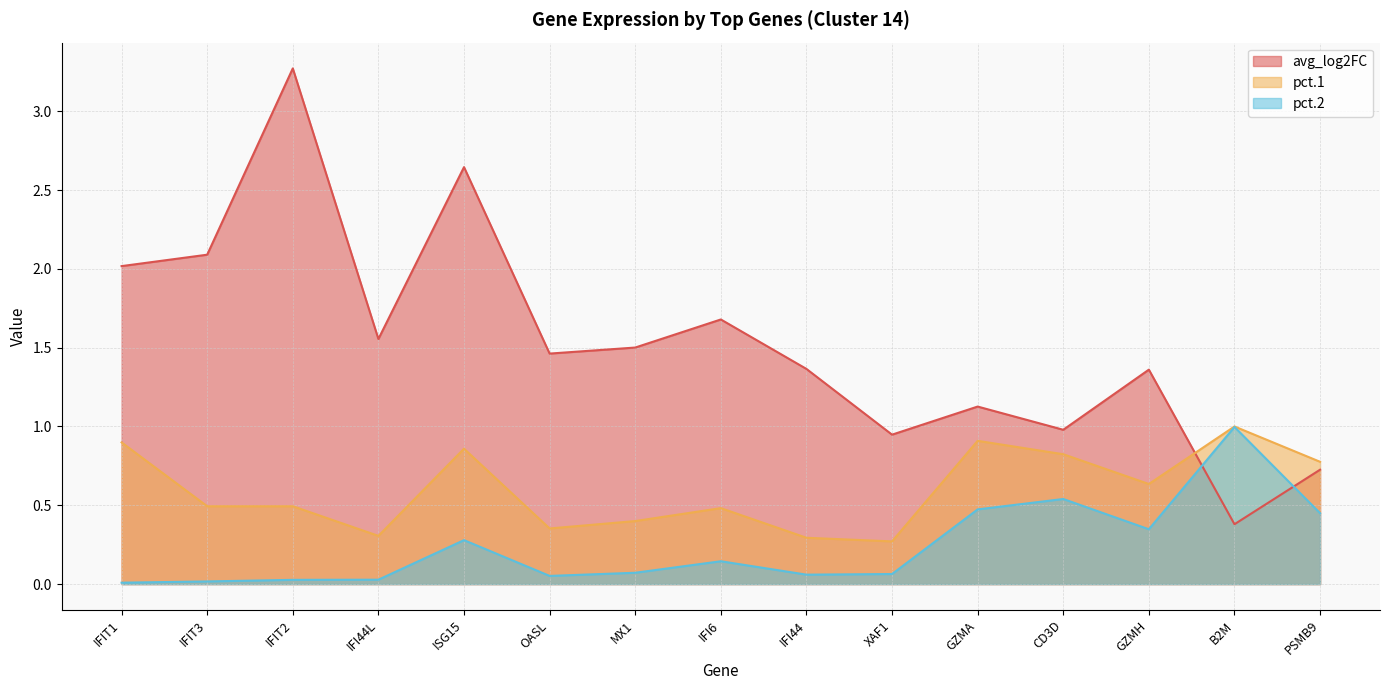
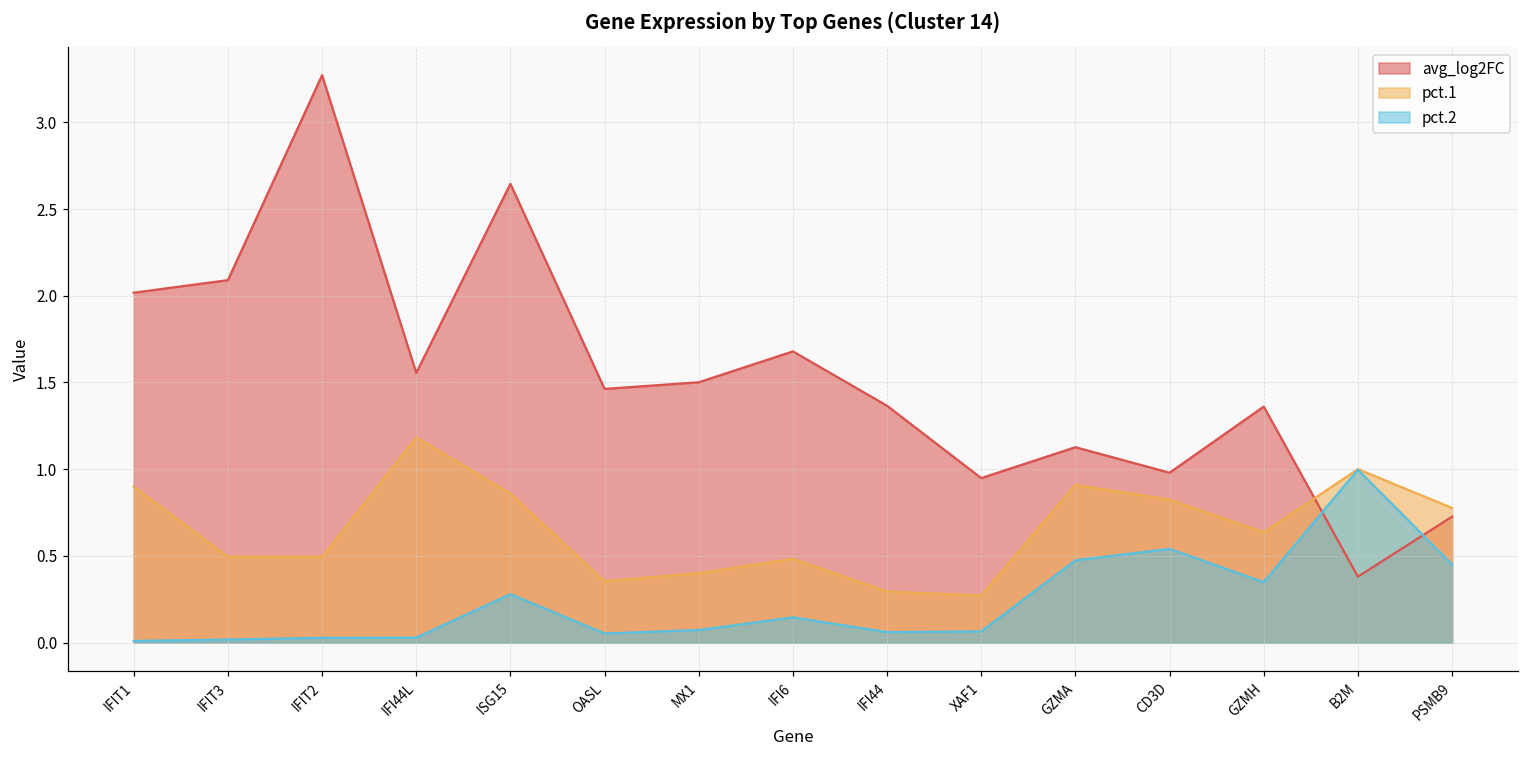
  {
    "avg_log2FC": {
      "IFIT1": 2.02,
      "IFIT3": 2.09,
      "IFIT2": 3.27,
      "IFI44L": 1.56,
      "ISG15": 2.65,
      "OASL": 1.46,
      "MX1": 1.50,
      "IFI6": 1.68,
      "IFI44": 1.37,
      "XAF1": 0.95,
      "GZMA": 1.13,
      "CD3D": 0.98,
      "GZMH": 1.36,
      "B2M": 0.38,
      "PSMB9": 0.73
    },
    "pct.1": {
      "IFIT1": 0.90,
      "IFIT3": 0.49,
      "IFIT2": 0.49,
-     "IFI44L": 0.31,
+     "IFI44L": 1.18,
      "ISG15": 0.86,
      "OASL": 0.35,
      "MX1": 0.40,
      "IFI6": 0.48,
      "IFI44": 0.29,
      "XAF1": 0.27,
      "GZMA": 0.91,
      "CD3D": 0.82,
      "GZMH": 0.64,
      "PSMB9": 0.78
    },
    "pct.2": {
      "IFIT1": 0.01,
      "IFIT3": 0.02,
      "IFIT2": 0.03,
      "IFI44L": 0.03,
      "ISG15": 0.28,
      "OASL": 0.05,
      "MX1": 0.07,
      "IFI6": 0.15,
      "IFI44": 0.06,
      "XAF1": 0.06,
      "GZMA": 0.47,
      "CD3D": 0.54,
      "GZMH": 0.35,
      "PSMB9": 0.45
    }
  }
